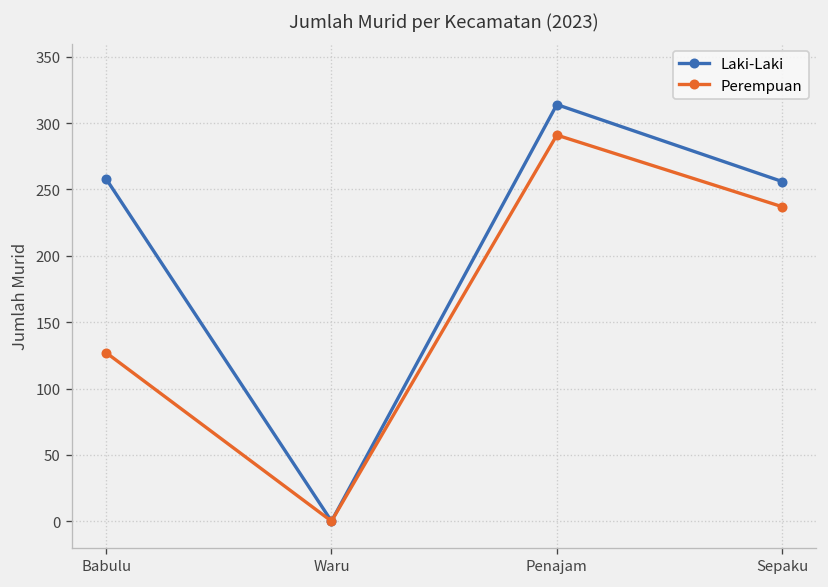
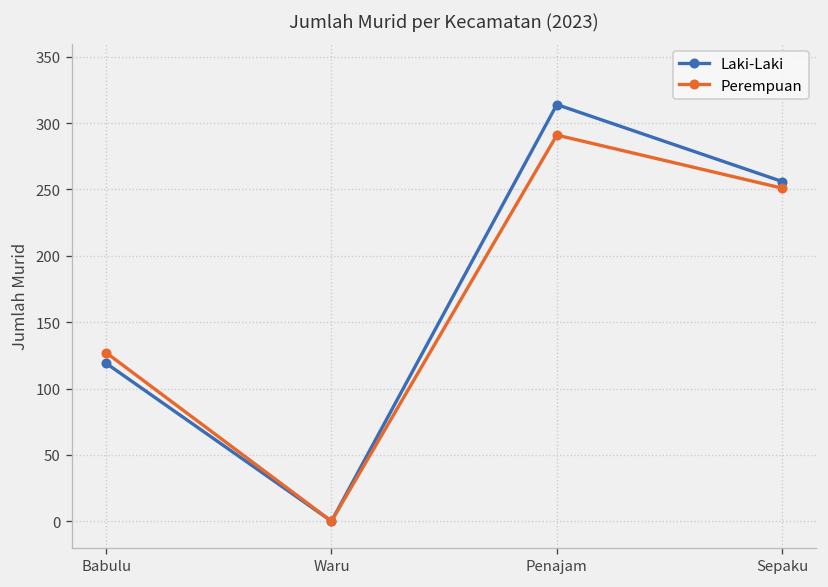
  {
    "Laki-Laki": {
-     "Babulu": 258,
+     "Babulu": 119,
      "Penajam": 314,
      "Sepaku": 256
    },
    "Perempuan": {
      "Babulu": 127,
      "Penajam": 291,
-     "Sepaku": 237
+     "Sepaku": 251
    }
  }
